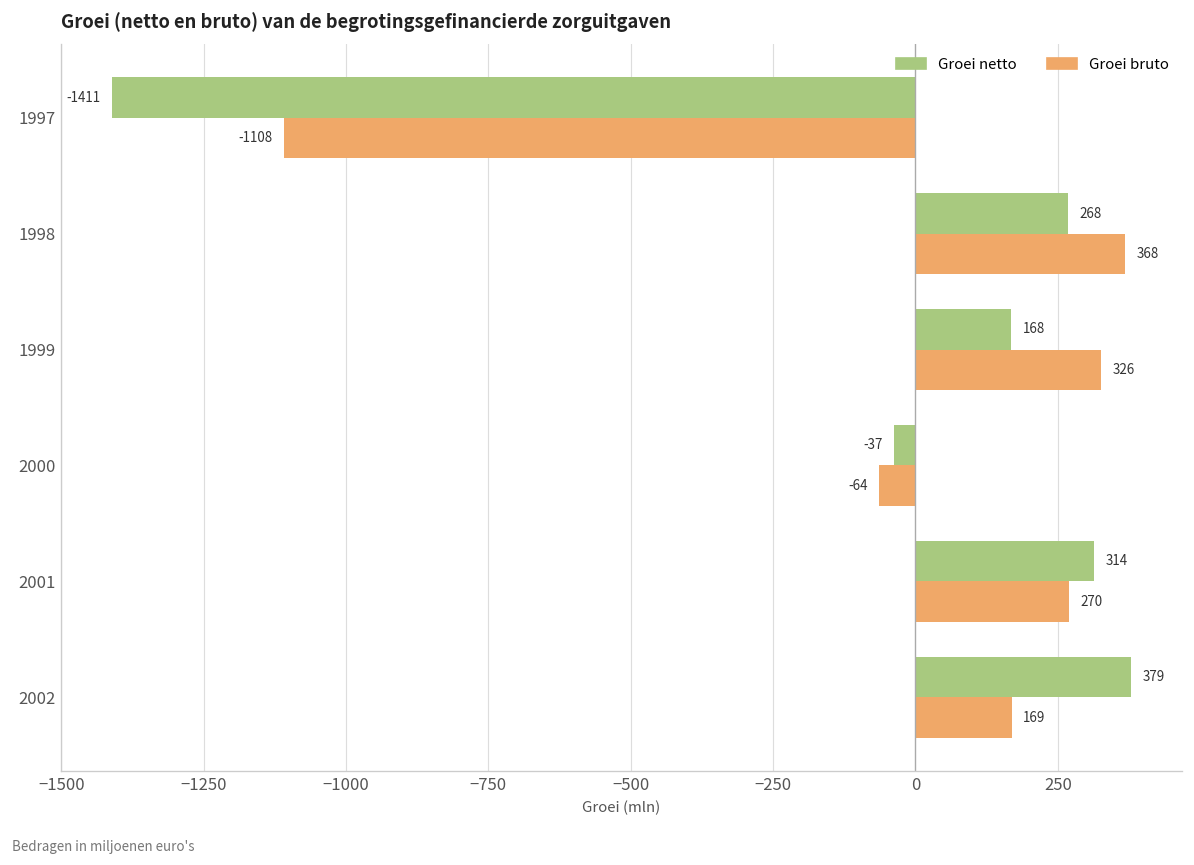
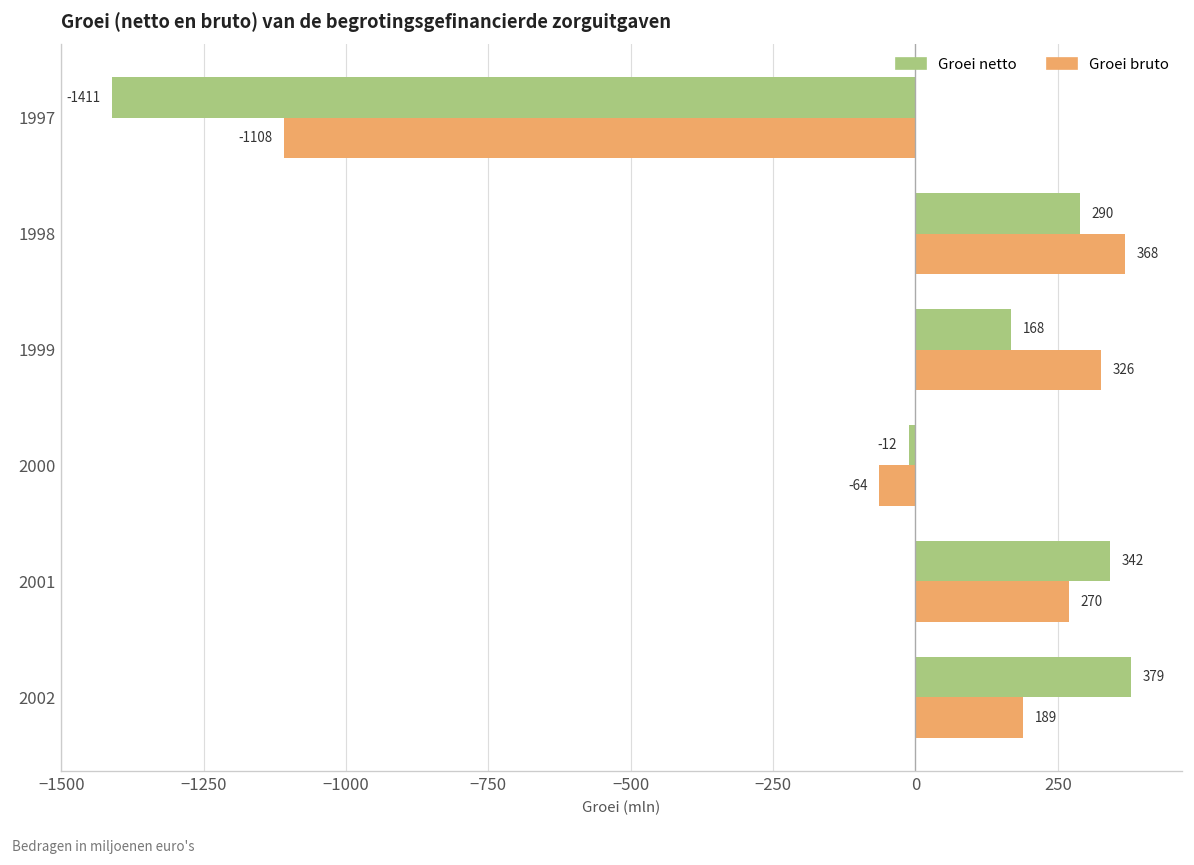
  {
    "Groei netto": {
      "1997": -1411,
-     "1998": 268,
+     "1998": 290,
      "1999": 168,
-     "2000": -37,
-     "2001": 314,
+     "2000": -12,
+     "2001": 342,
      "2002": 379
    },
    "Groei bruto": {
      "1997": -1108,
      "1998": 368,
      "1999": 326,
      "2000": -64,
      "2001": 270,
-     "2002": 169
+     "2002": 189
    }
  }
